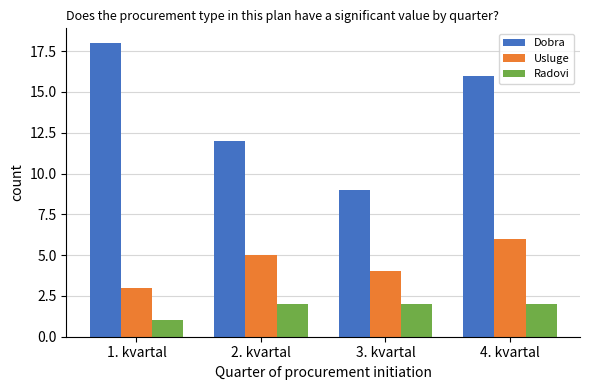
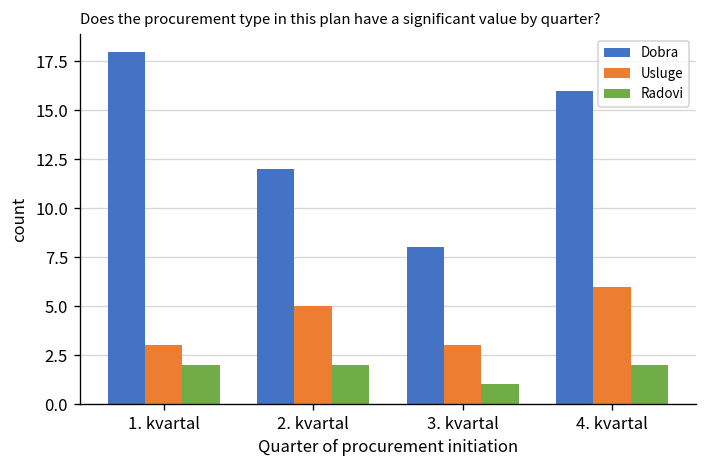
  {
    "Dobra": {
      "1. kvartal": 18,
      "2. kvartal": 12,
-     "3. kvartal": 9,
+     "3. kvartal": 8,
      "4. kvartal": 16
    },
    "Usluge": {
      "1. kvartal": 3,
      "2. kvartal": 5,
-     "3. kvartal": 4,
+     "3. kvartal": 3,
      "4. kvartal": 6
    },
    "Radovi": {
-     "1. kvartal": 1,
+     "1. kvartal": 2,
      "2. kvartal": 2,
-     "3. kvartal": 2,
+     "3. kvartal": 1,
      "4. kvartal": 2
    }
  }
